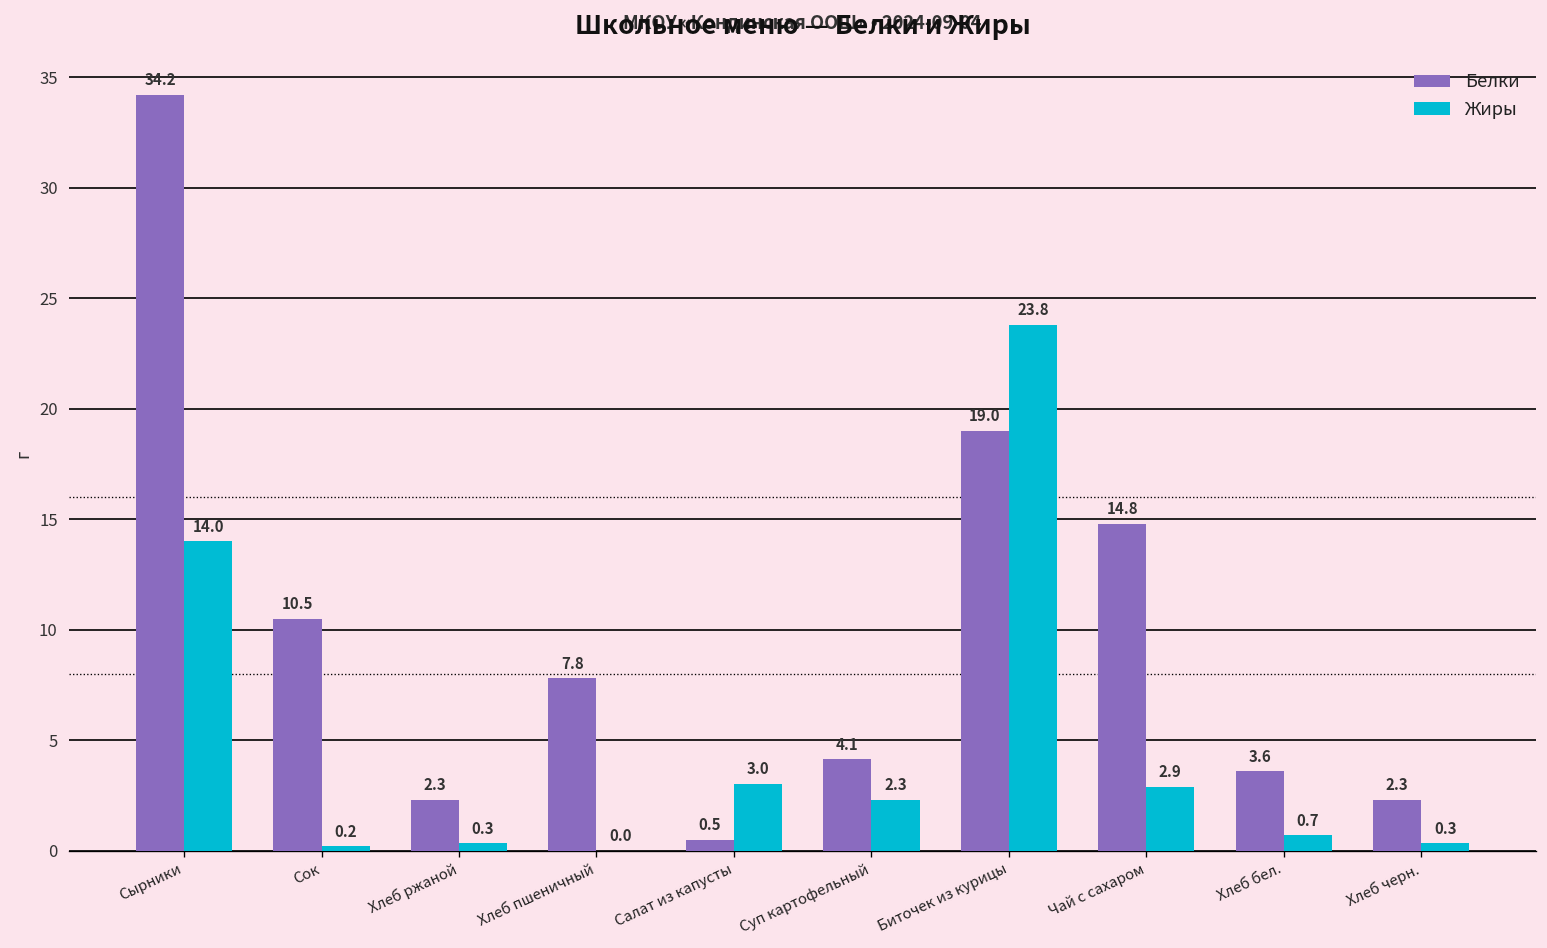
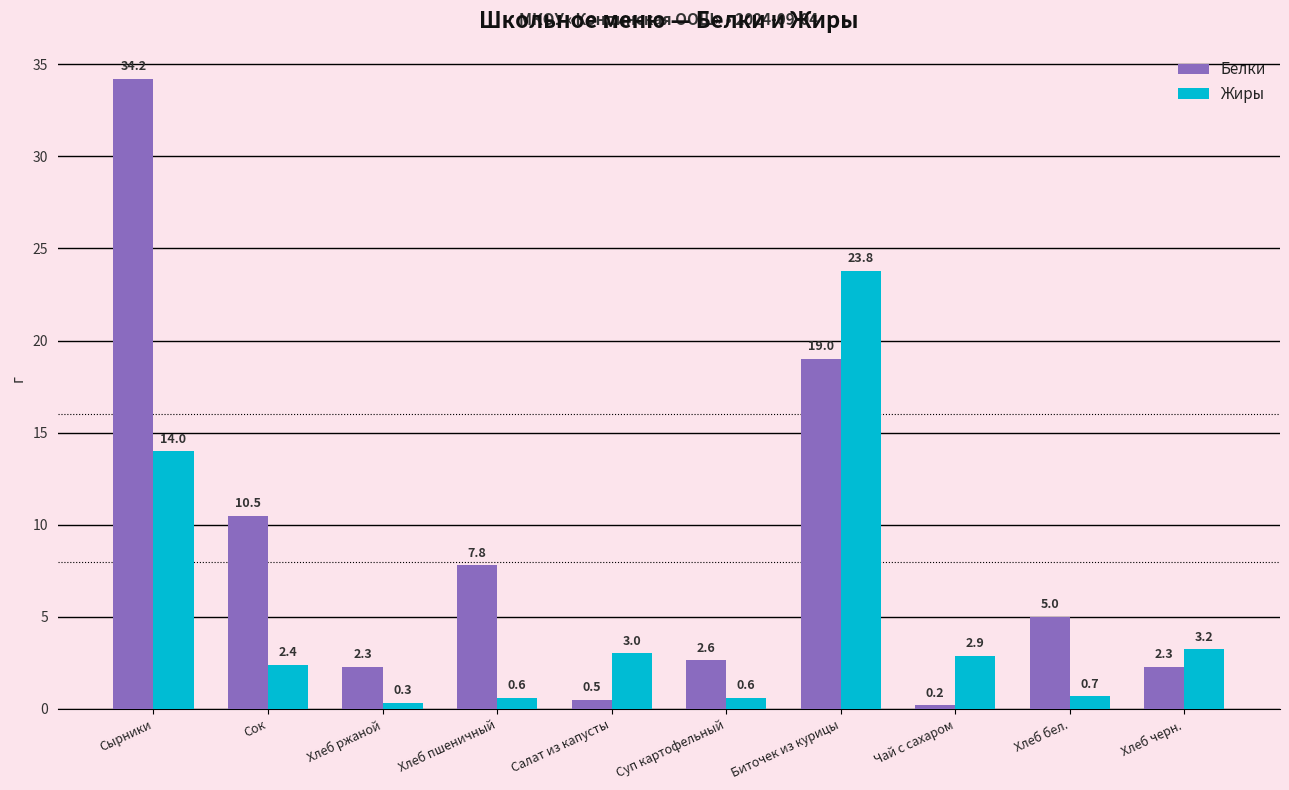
  {
    "Белки": {
      "Сырники": 34.2,
      "Сок": 10.5,
      "Хлеб ржаной": 2.3,
      "Хлеб пшеничный": 7.8,
      "Салат из капусты": 0.5,
-     "Суп картофельный": 4.1,
+     "Суп картофельный": 2.6,
      "Биточек из курицы": 19.0,
-     "Чай с сахаром": 14.8,
-     "Хлеб бел.": 3.6,
+     "Чай с сахаром": 0.2,
+     "Хлеб бел.": 5.0,
      "Хлеб черн.": 2.3
    },
    "Жиры": {
      "Сырники": 14.0,
-     "Сок": 0.2,
+     "Сок": 2.4,
      "Хлеб ржаной": 0.3,
-     "Хлеб пшеничный": 0.0,
+     "Хлеб пшеничный": 0.6,
      "Салат из капусты": 3.0,
-     "Суп картофельный": 2.3,
+     "Суп картофельный": 0.6,
      "Биточек из курицы": 23.8,
      "Чай с сахаром": 2.9,
      "Хлеб бел.": 0.7,
-     "Хлеб черн.": 0.3
+     "Хлеб черн.": 3.2
    }
  }
